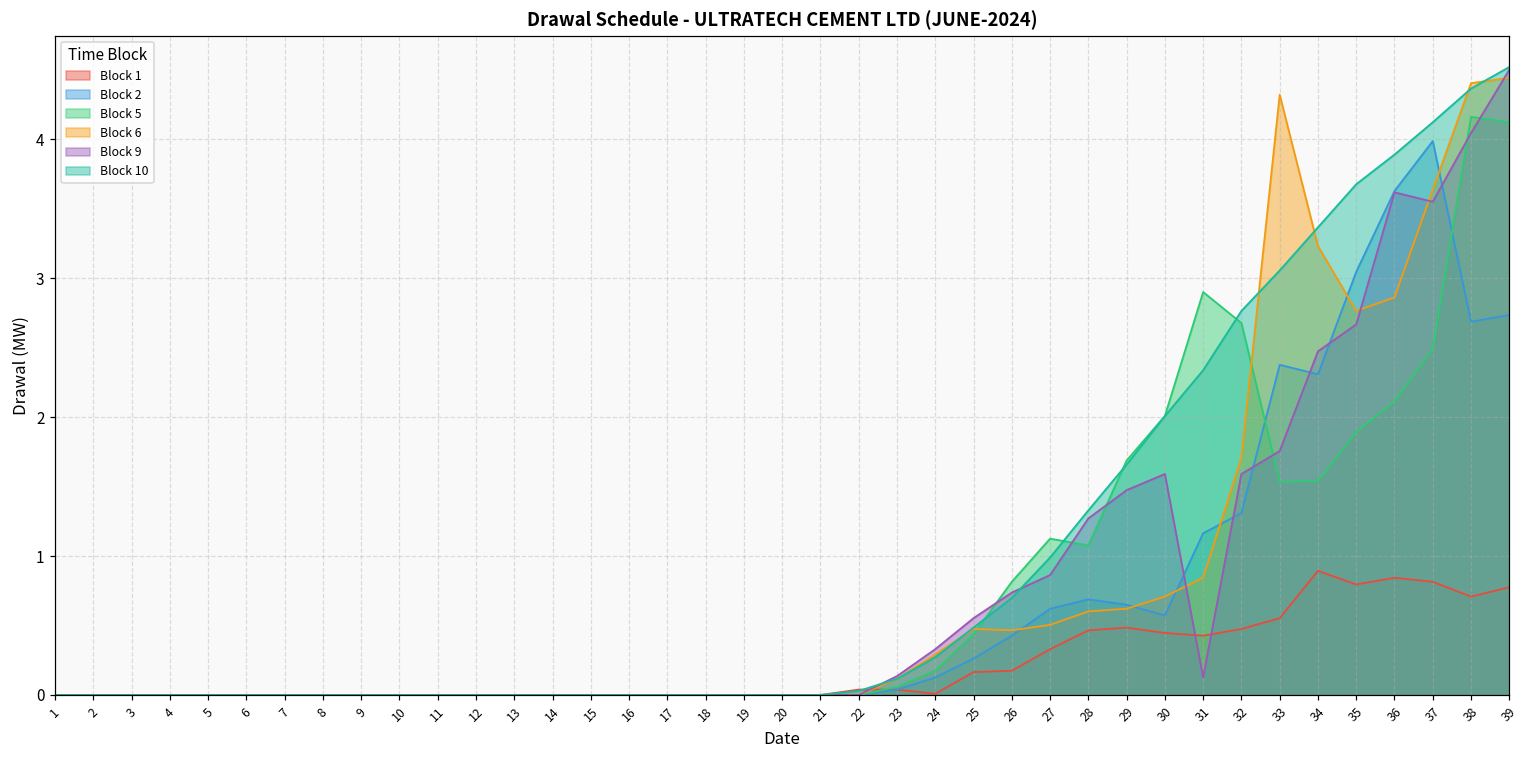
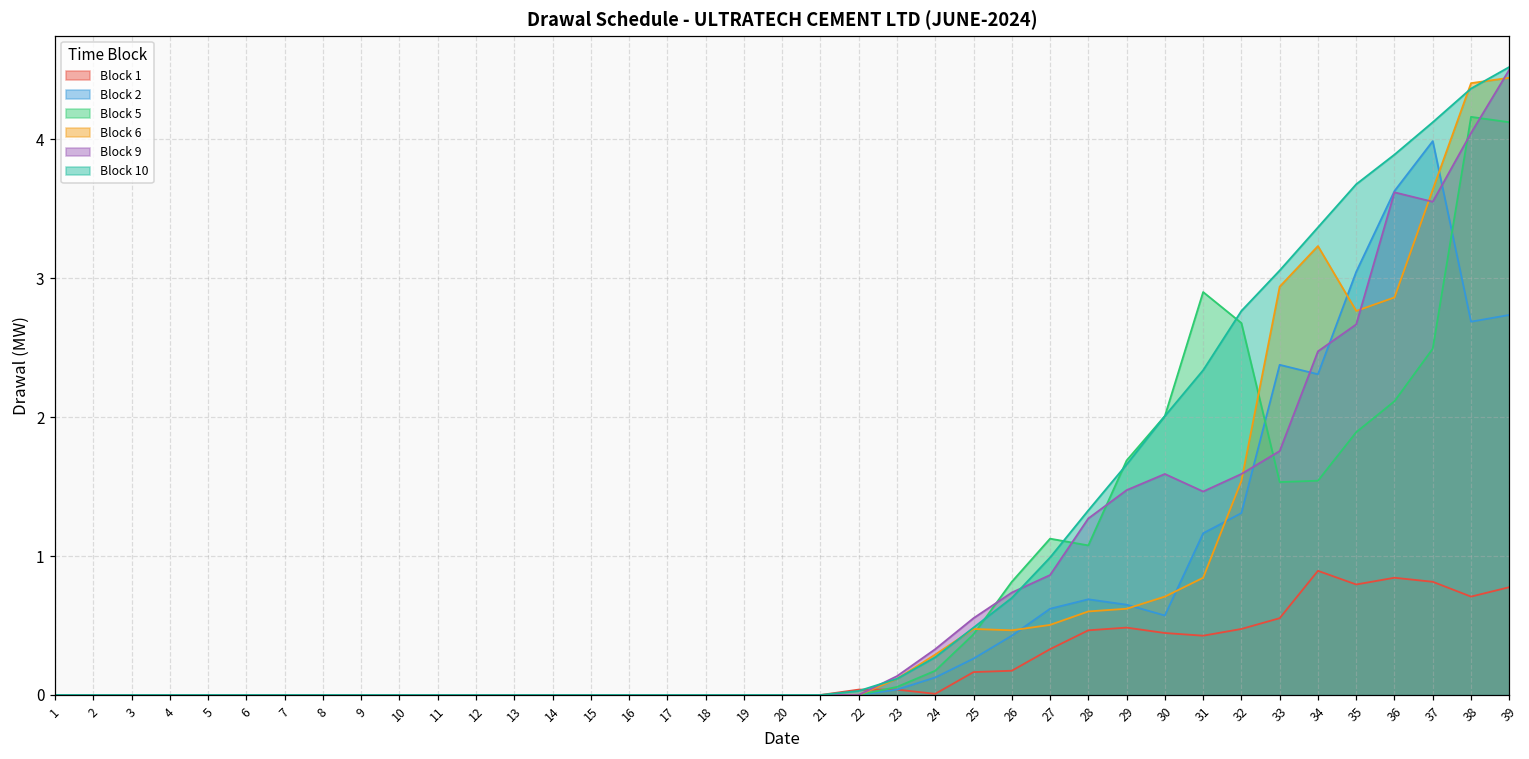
  {
    "Block 1": {
      "24": 0.01,
      "25": 0.16,
      "26": 0.17,
      "27": 0.33,
      "28": 0.47,
      "29": 0.49,
      "30": 0.45,
      "31": 0.43,
      "32": 0.48,
      "33": 0.55,
      "34": 0.89,
      "35": 0.80,
      "36": 0.84,
      "37": 0.81,
      "38": 0.71,
      "39": 0.78
    },
    "Block 6": {
      "26": 0.47,
      "27": 0.50,
      "28": 0.60,
      "29": 0.62,
      "30": 0.71,
      "31": 0.84,
-     "32": 1.71,
-     "33": 4.32,
+     "32": 1.54,
+     "33": 2.94,
      "34": 3.23,
      "35": 2.76,
      "36": 2.86,
      "37": 3.64,
      "38": 4.40,
      "39": 4.44
    },
    "Block 9": {
      "24": 0.33,
      "25": 0.55,
      "26": 0.74,
      "27": 0.86,
      "28": 1.27,
      "29": 1.47,
      "30": 1.59,
-     "31": 0.13,
+     "31": 1.46,
      "32": 1.59,
      "33": 1.76,
      "34": 2.47,
      "35": 2.67,
      "37": 3.55,
      "38": 4.04
    }
  }
